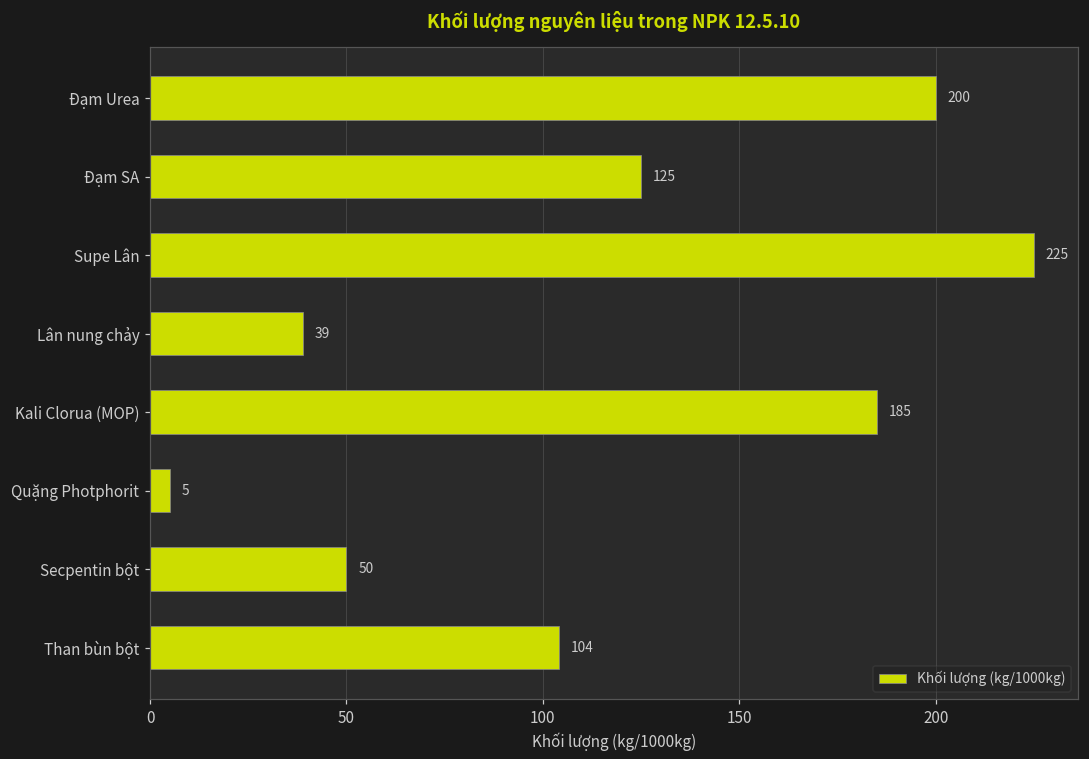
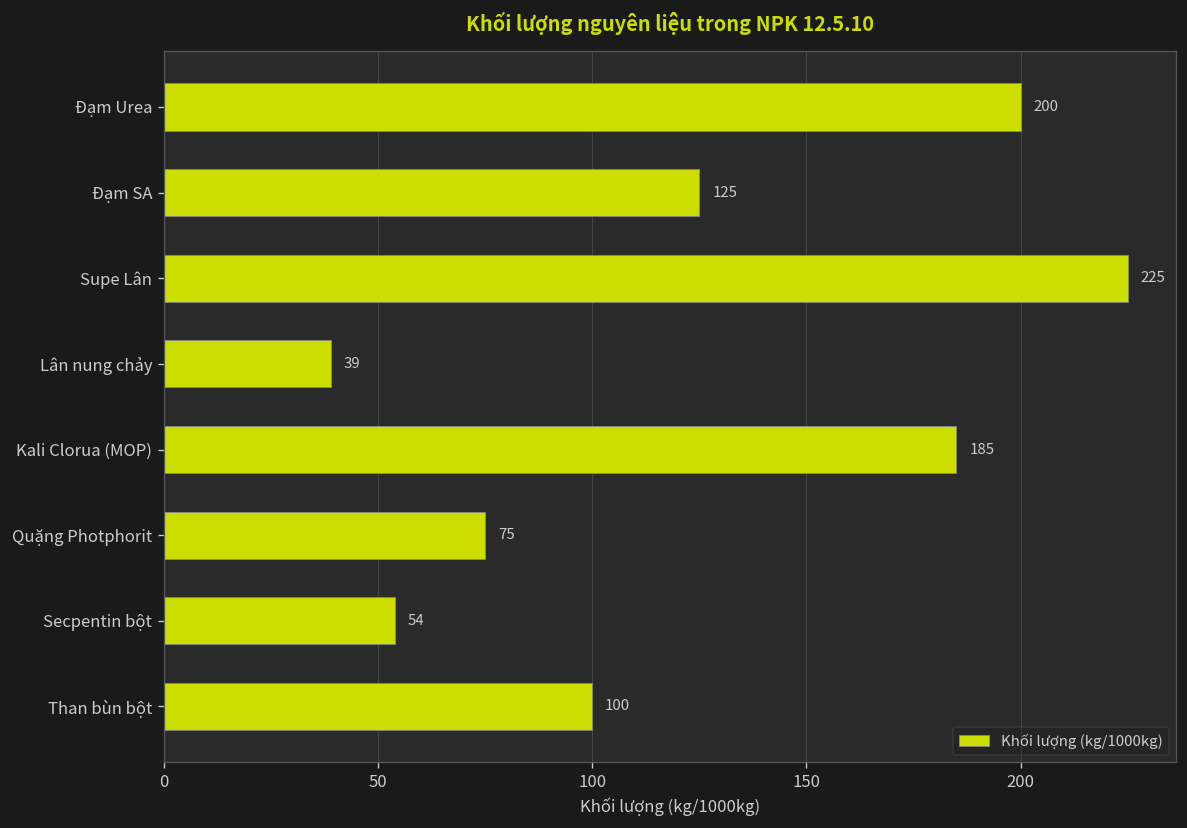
  {
    "Đạm Urea": 200,
    "Đạm SA": 125,
    "Supe Lân": 225,
    "Lân nung chảy": 39,
    "Kali Clorua (MOP)": 185,
-   "Quặng Photphorit": 5,
-   "Secpentin bột": 50,
-   "Than bùn bột": 104
+   "Quặng Photphorit": 75,
+   "Secpentin bột": 54,
+   "Than bùn bột": 100
  }
